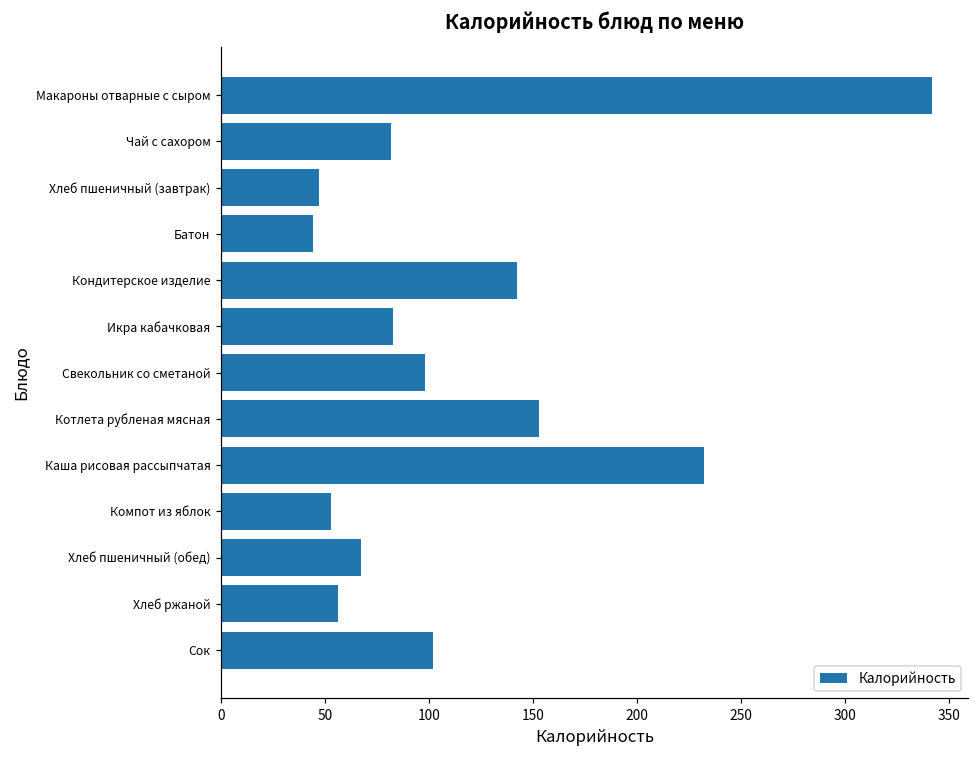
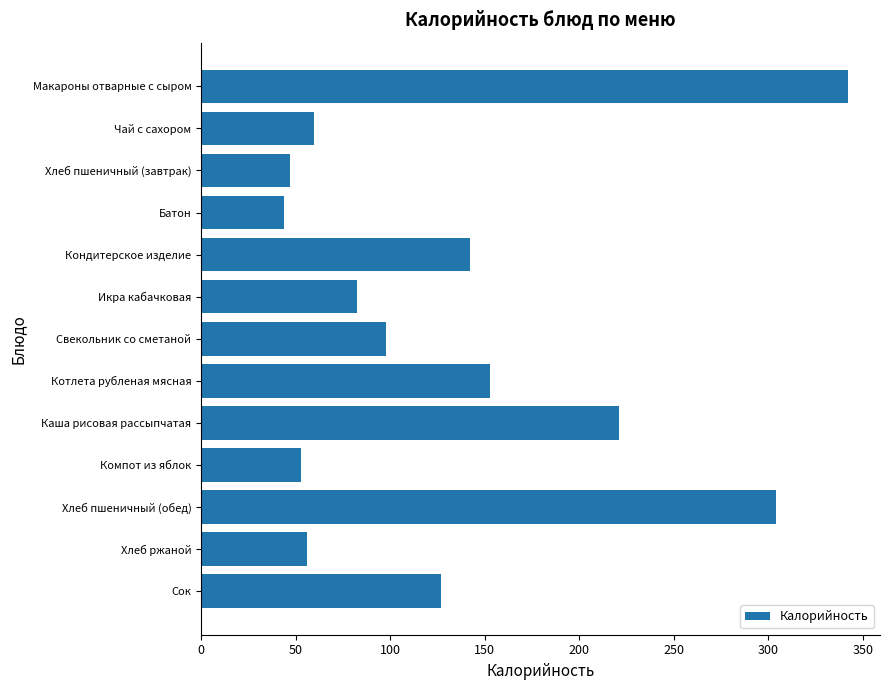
  {
    "Макароны отварные с сыром": 342,
-   "Чай с сахором": 82,
+   "Чай с сахором": 60,
    "Хлеб пшеничный (завтрак)": 47,
    "Батон": 44,
    "Кондитерское изделие": 142,
    "Икра кабачковая": 83,
    "Свекольник со сметаной": 98,
    "Котлета рубленая мясная": 153,
-   "Каша рисовая рассыпчатая": 232,
+   "Каша рисовая рассыпчатая": 221,
    "Компот из яблок": 53,
-   "Хлеб пшеничный (обед)": 67,
+   "Хлеб пшеничный (обед)": 304,
    "Хлеб ржаной": 56,
-   "Сок": 102
+   "Сок": 127
  }
